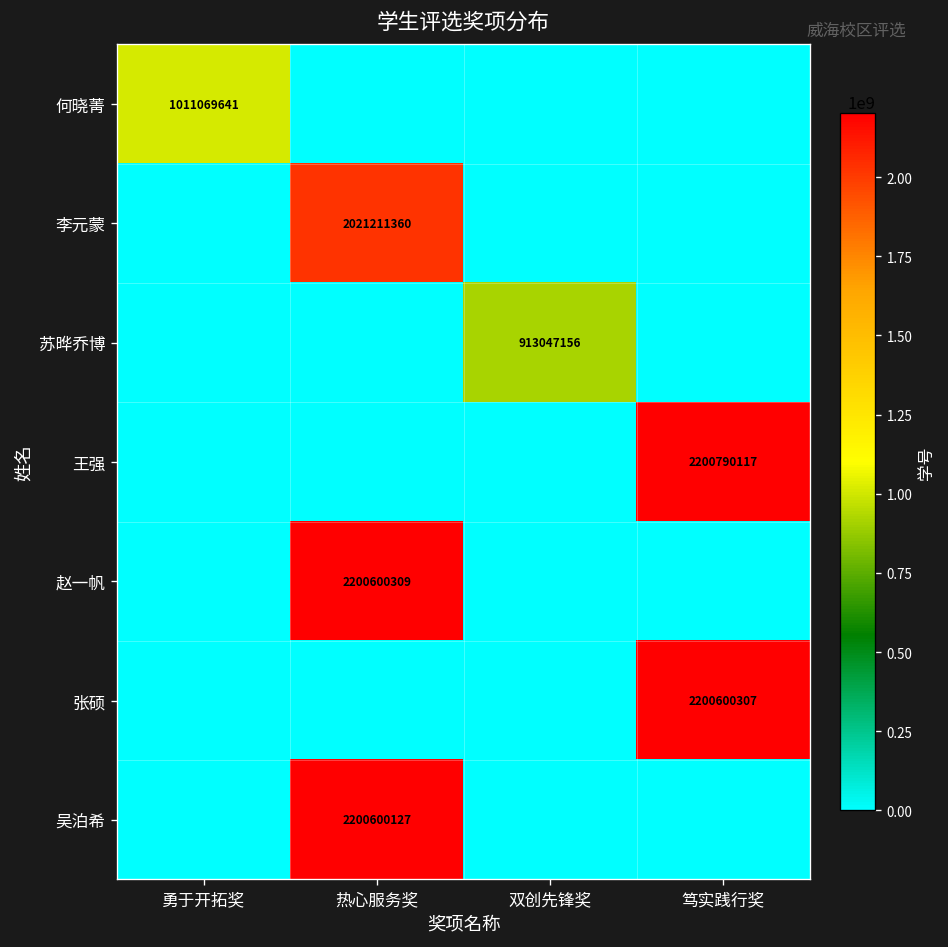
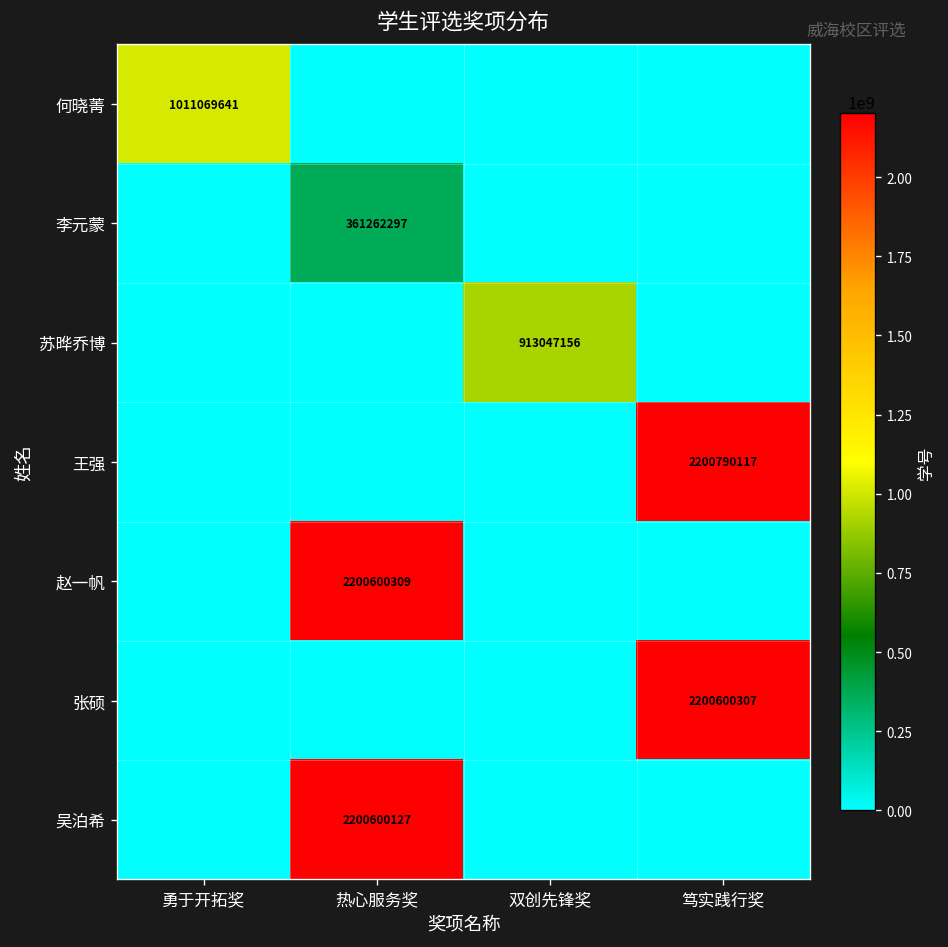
  {
    "何晓菁": {
      "勇于开拓奖": 1011069641
    },
    "李元蒙": {
-     "热心服务奖": 2021211360
+     "热心服务奖": 361262297
    },
    "苏晔乔博": {
      "双创先锋奖": 913047156
    },
    "王强": {
      "笃实践行奖": 2200790117
    },
    "赵一帆": {
      "热心服务奖": 2200600309
    },
    "张硕": {
      "笃实践行奖": 2200600307
    },
    "吴泊希": {
      "热心服务奖": 2200600127
    }
  }
